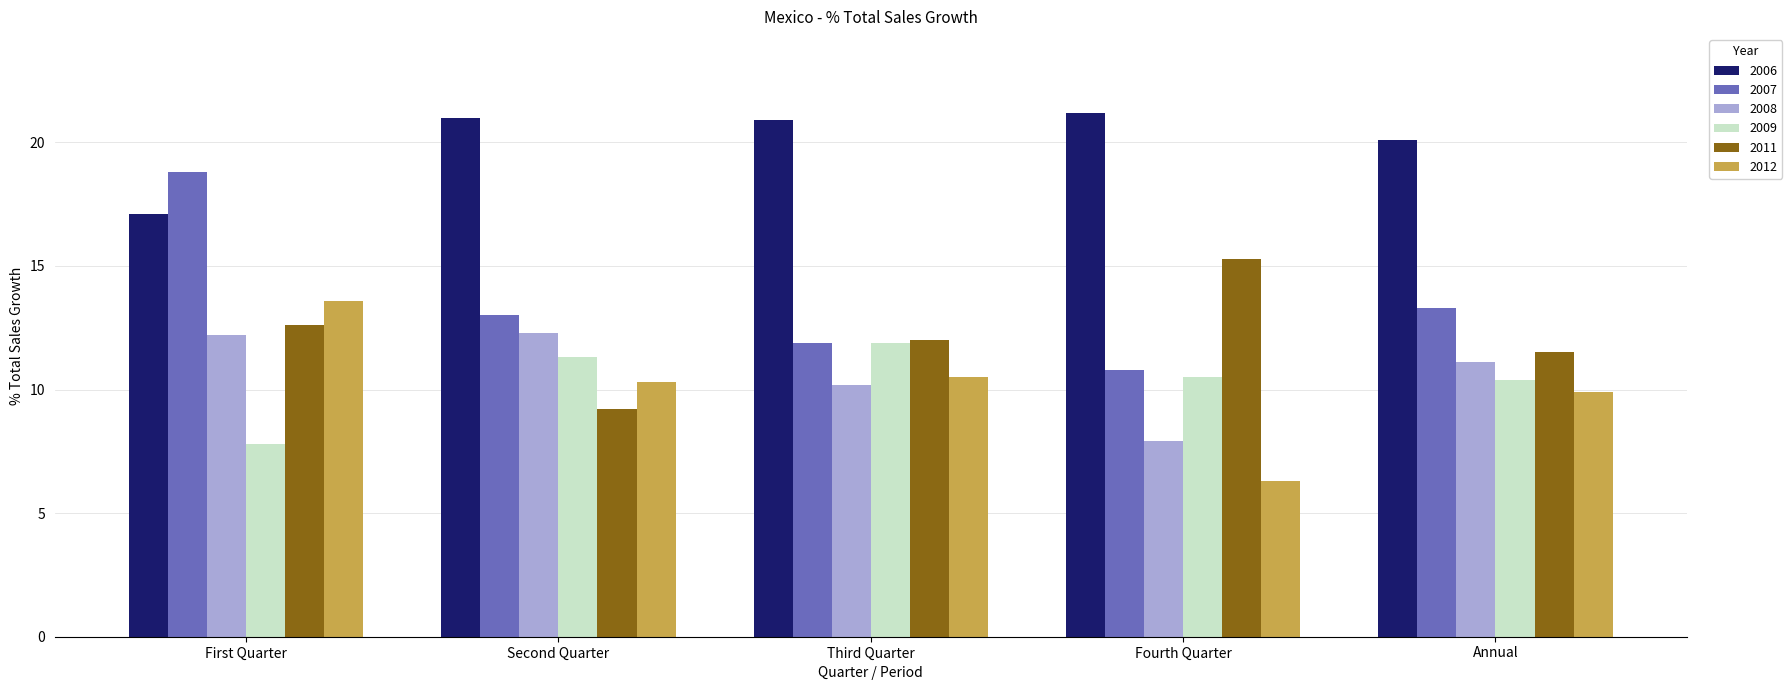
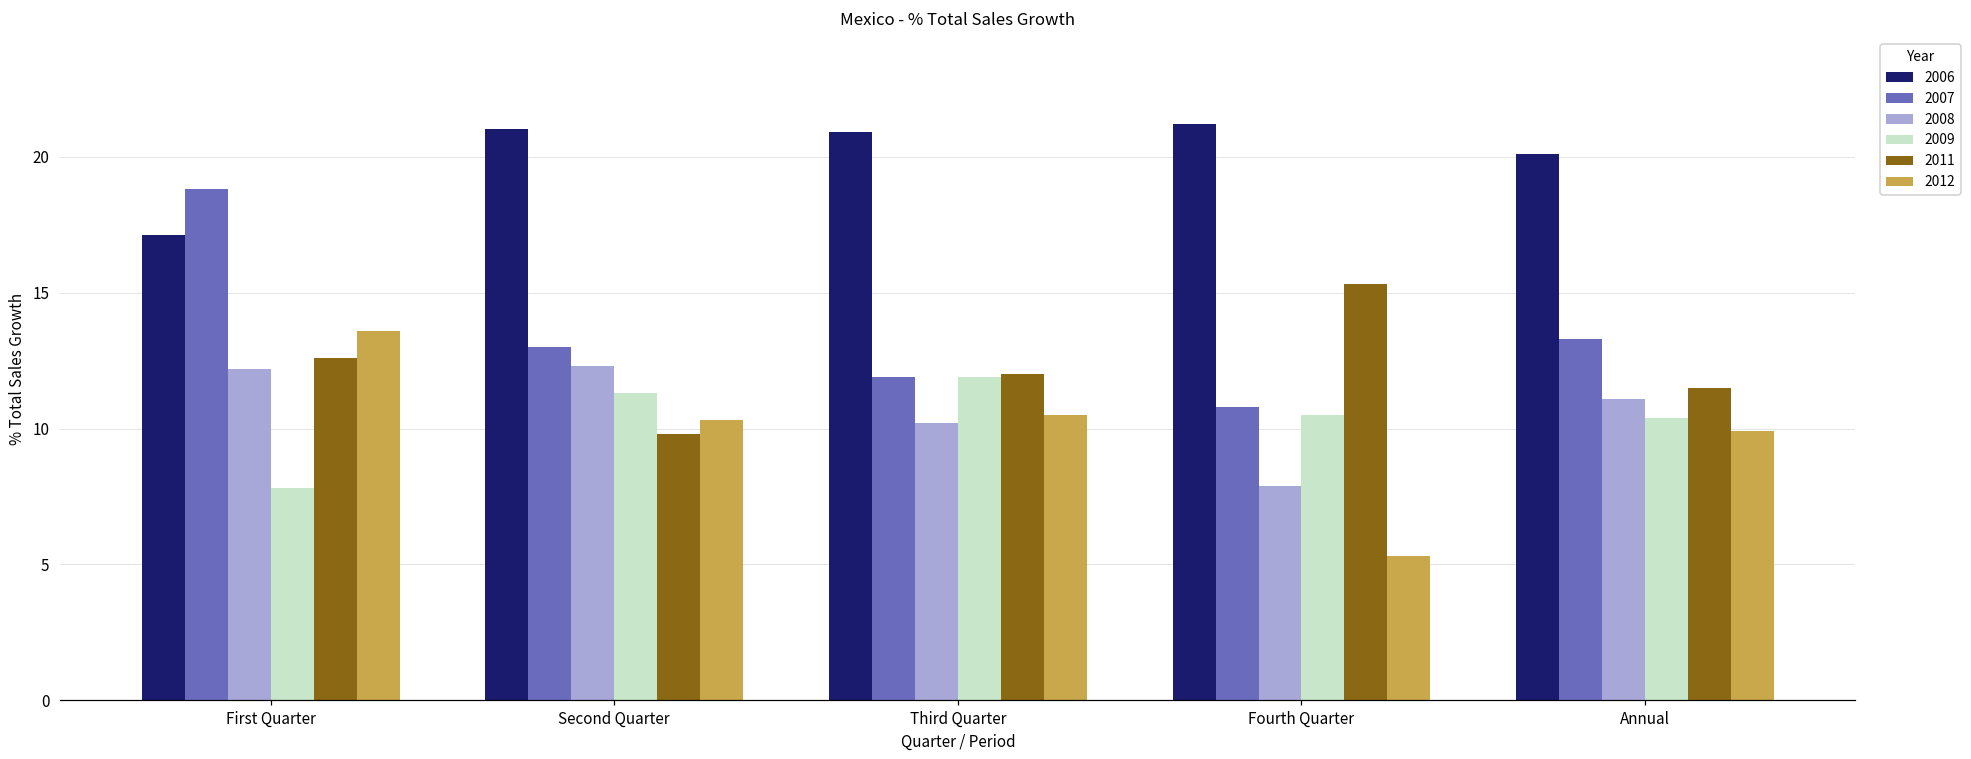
  {
    "2006": {
      "First Quarter": 17.1,
      "Second Quarter": 21.0,
      "Third Quarter": 20.9,
      "Fourth Quarter": 21.2,
      "Annual": 20.1
    },
    "2007": {
      "First Quarter": 18.8,
      "Second Quarter": 13.0,
      "Third Quarter": 11.9,
      "Fourth Quarter": 10.8,
      "Annual": 13.3
    },
    "2008": {
      "First Quarter": 12.2,
      "Second Quarter": 12.3,
      "Third Quarter": 10.2,
      "Fourth Quarter": 7.9,
      "Annual": 11.1
    },
    "2009": {
      "First Quarter": 7.8,
      "Second Quarter": 11.3,
      "Third Quarter": 11.9,
      "Fourth Quarter": 10.5,
      "Annual": 10.4
    },
    "2011": {
      "First Quarter": 12.6,
-     "Second Quarter": 9.2,
+     "Second Quarter": 9.8,
      "Third Quarter": 12.0,
      "Fourth Quarter": 15.3,
      "Annual": 11.5
    },
    "2012": {
      "First Quarter": 13.6,
      "Second Quarter": 10.3,
      "Third Quarter": 10.5,
-     "Fourth Quarter": 6.3,
+     "Fourth Quarter": 5.3,
      "Annual": 9.9
    }
  }
